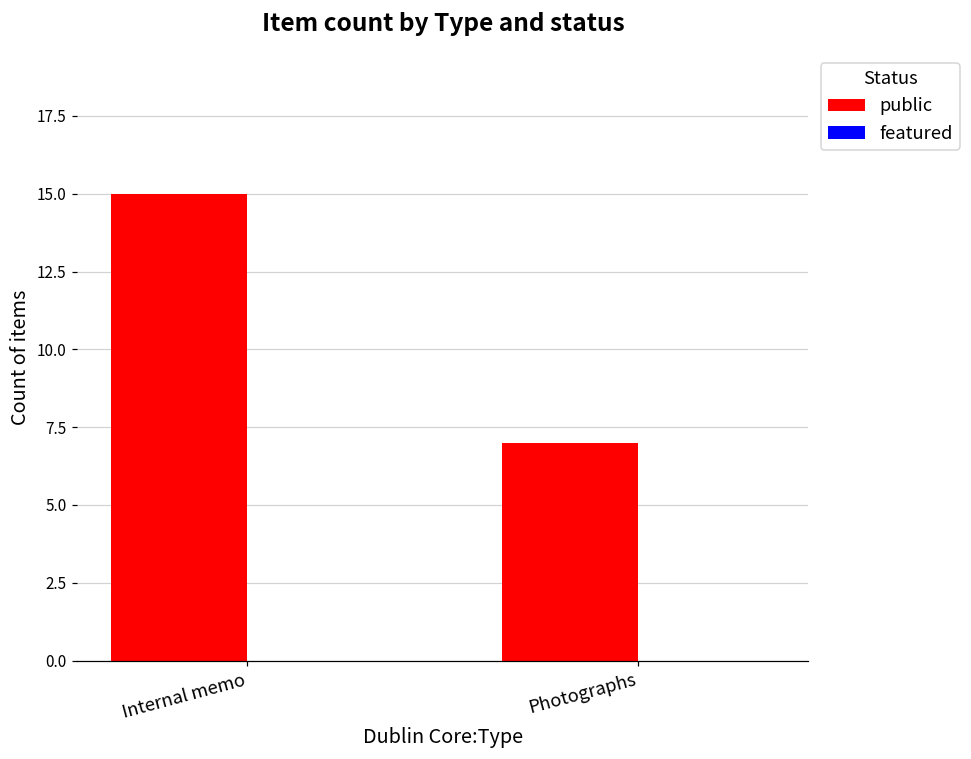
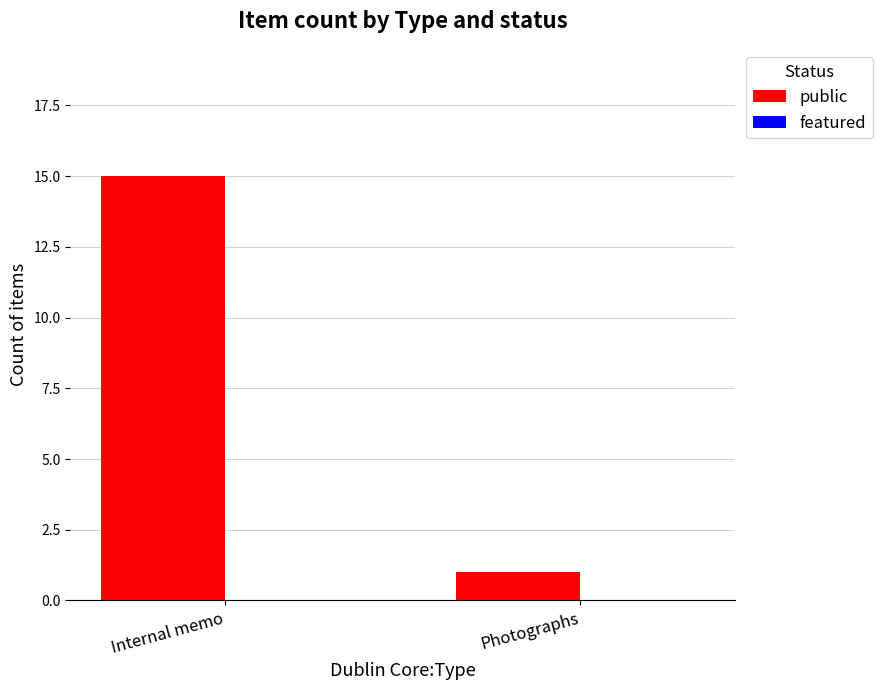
  {
    "public": {
      "Internal memo": 15,
-     "Photographs": 7
+     "Photographs": 1
    },
    "featured": {
      "Internal memo": 0,
      "Photographs": 0
    }
  }
